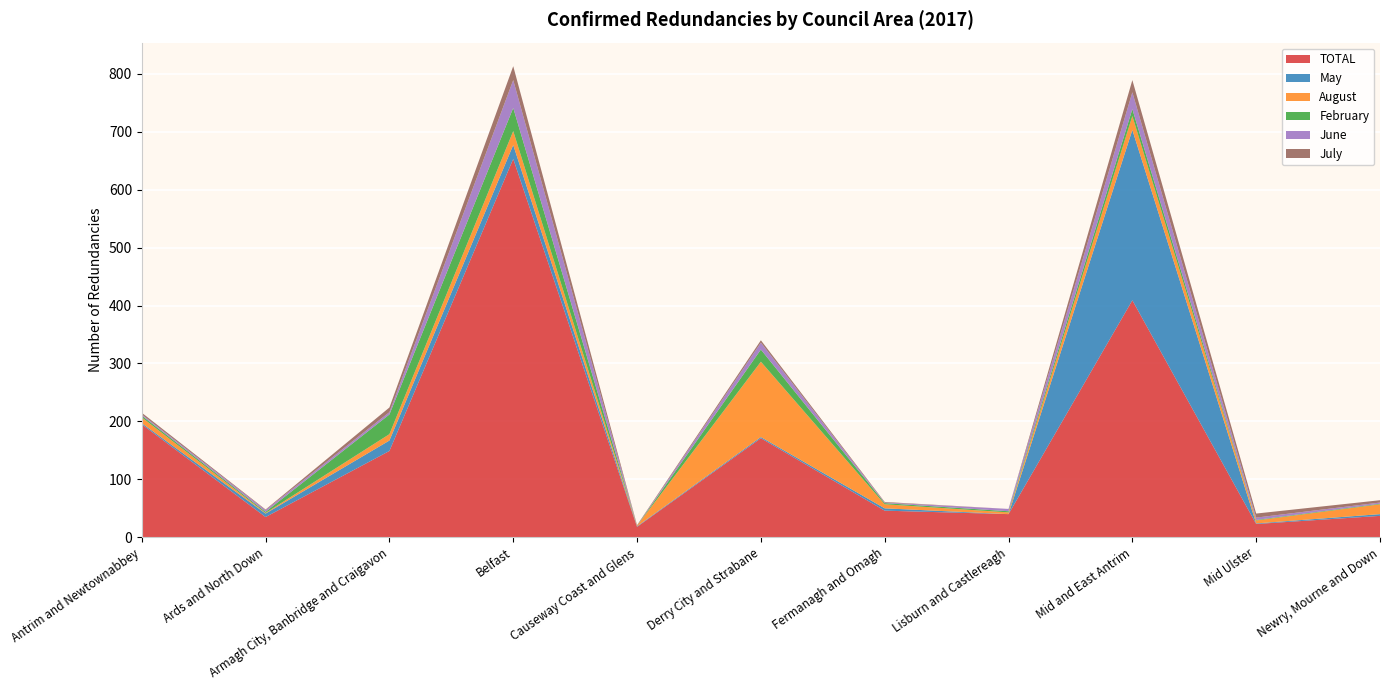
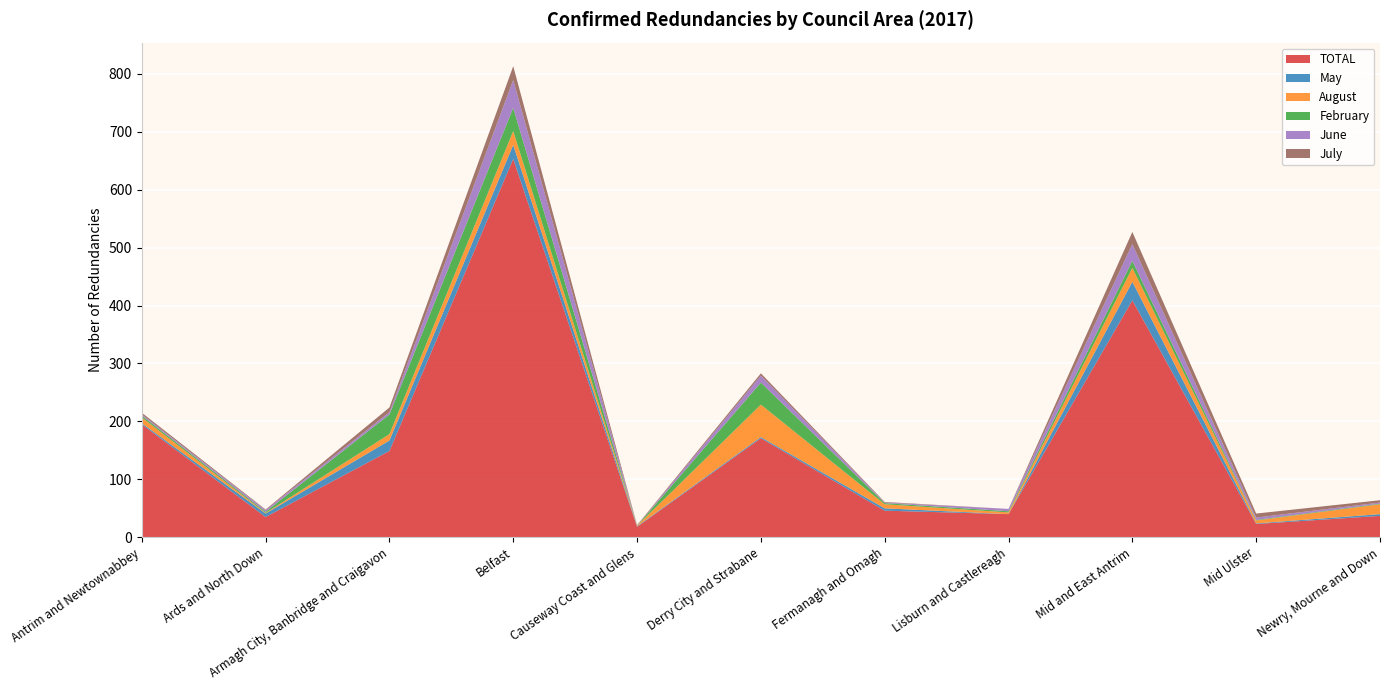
  {
    "TOTAL": {
      "Ards and North Down": 40,
      "Armagh City, Banbridge and Craigavon": 150,
      "Belfast": 650,
      "Mid and East Antrim": 410
    },
    "May": {
      "Armagh City, Banbridge and Craigavon": 20,
      "Belfast": 20,
-     "Mid and East Antrim": 290
+     "Mid and East Antrim": 30
    },
    "August": {
      "Armagh City, Banbridge and Craigavon": 10,
      "Belfast": 20,
-     "Derry City and Strabane": 130,
+     "Derry City and Strabane": 60,
      "Mid and East Antrim": 20
    },
    "February": {
      "Belfast": 40,
-     "Derry City and Strabane": 20,
+     "Derry City and Strabane": 40,
      "Mid and East Antrim": 10
    },
    "June": {
      "Belfast": 50,
      "Mid and East Antrim": 30
    },
    "July": {
      "Armagh City, Banbridge and Craigavon": 10,
      "Belfast": 20,
      "Mid and East Antrim": 20,
      "Mid Ulster": 10
    }
  }
